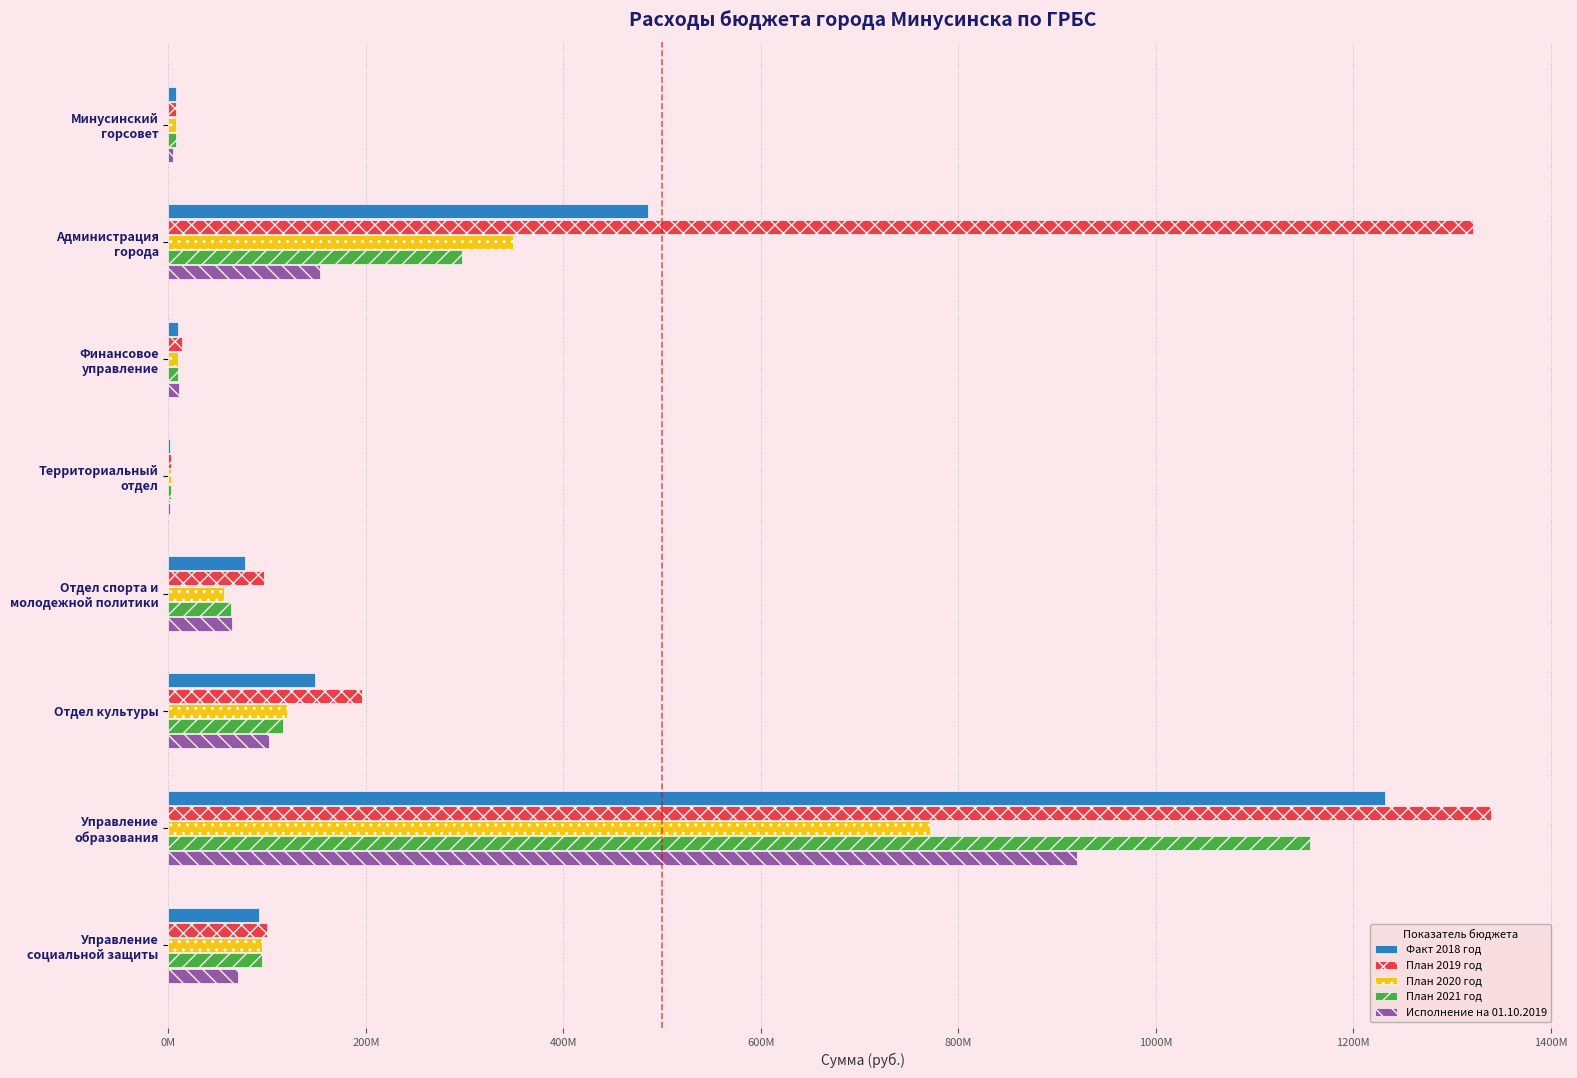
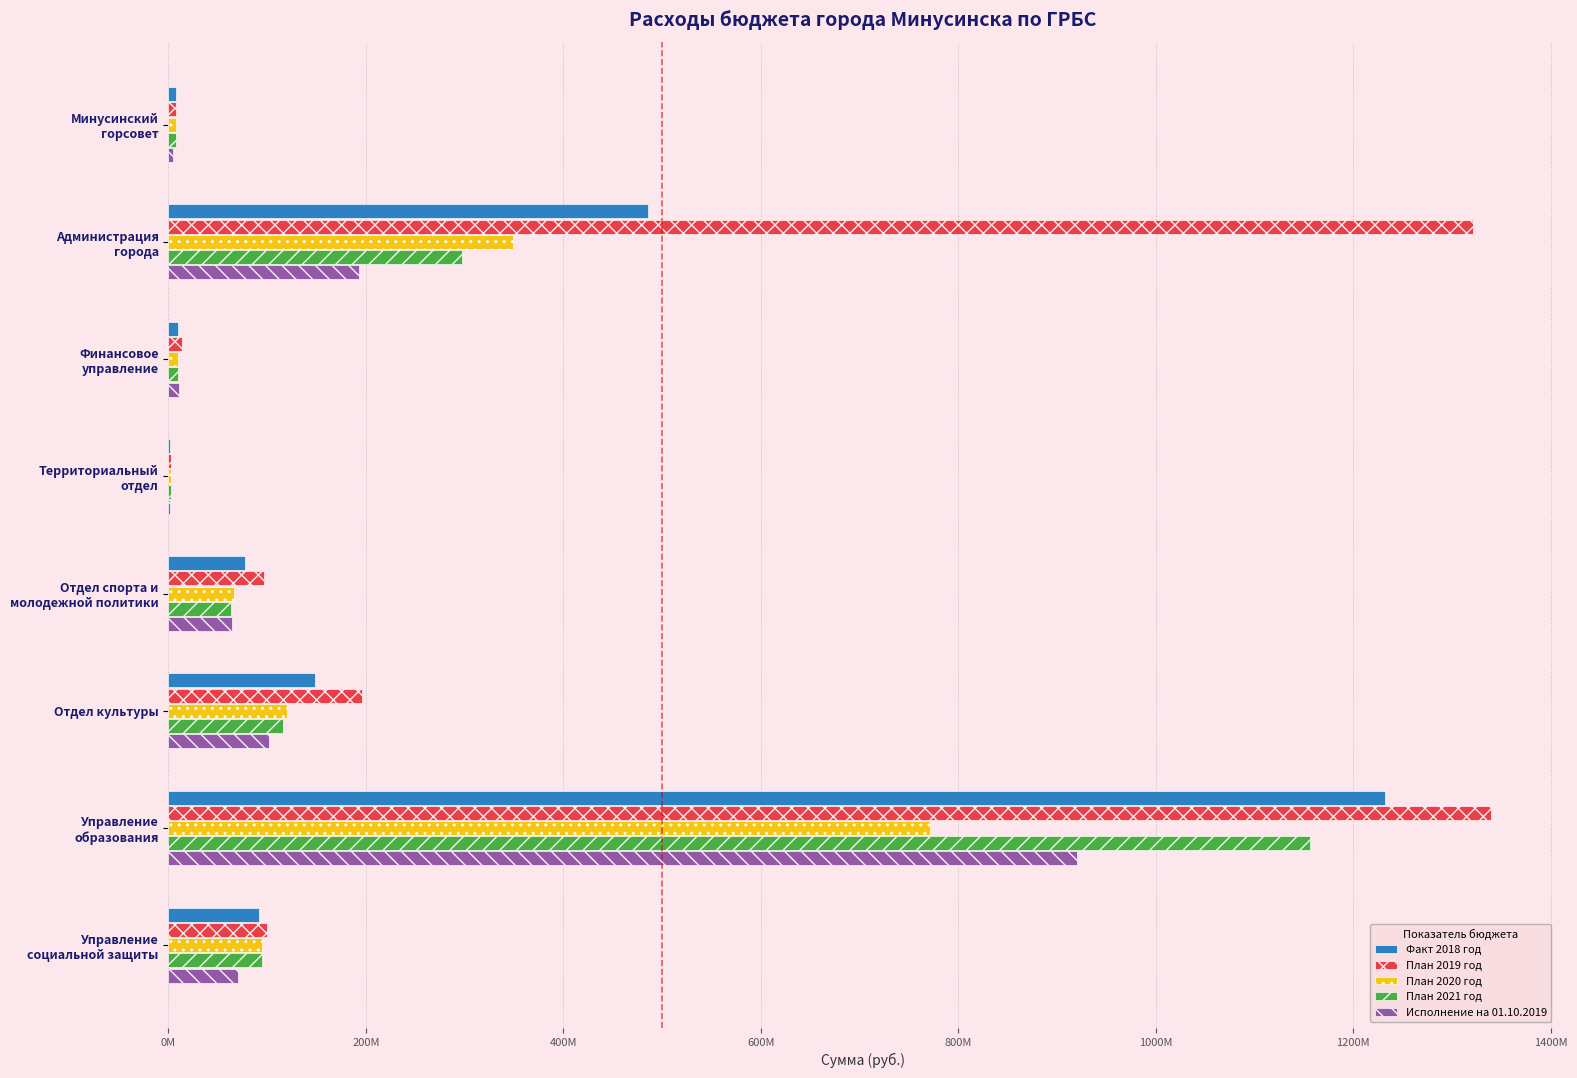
  {
    "Факт 2018 год": {
      "Минусинский горсовет": 10000000,
      "Администрация города": 490000000,
      "Финансовое управление": 10000000,
      "Отдел спорта и молодежной политики": 80000000,
      "Отдел культуры": 150000000,
      "Управление образования": 1230000000,
      "Управление социальной защиты": 90000000
    },
    "План 2019 год": {
      "Минусинский горсовет": 10000000,
      "Администрация города": 1320000000,
      "Финансовое управление": 10000000,
      "Отдел спорта и молодежной политики": 100000000,
      "Отдел культуры": 200000000,
      "Управление образования": 1340000000,
      "Управление социальной защиты": 100000000
    },
    "План 2020 год": {
      "Минусинский горсовет": 10000000,
      "Администрация города": 350000000,
      "Финансовое управление": 10000000,
-     "Отдел спорта и молодежной политики": 60000000,
+     "Отдел спорта и молодежной политики": 70000000,
      "Отдел культуры": 120000000,
      "Управление образования": 770000000,
      "Управление социальной защиты": 90000000
    },
    "План 2021 год": {
      "Минусинский горсовет": 10000000,
      "Администрация города": 300000000,
      "Финансовое управление": 10000000,
      "Отдел спорта и молодежной политики": 60000000,
      "Отдел культуры": 120000000,
      "Управление образования": 1160000000,
      "Управление социальной защиты": 90000000
    },
    "Исполнение на 01.10.2019": {
      "Минусинский горсовет": 0,
-     "Администрация города": 150000000,
+     "Администрация города": 190000000,
      "Финансовое управление": 10000000,
      "Отдел спорта и молодежной политики": 60000000,
      "Отдел культуры": 100000000,
      "Управление образования": 920000000,
      "Управление социальной защиты": 70000000
    }
  }
